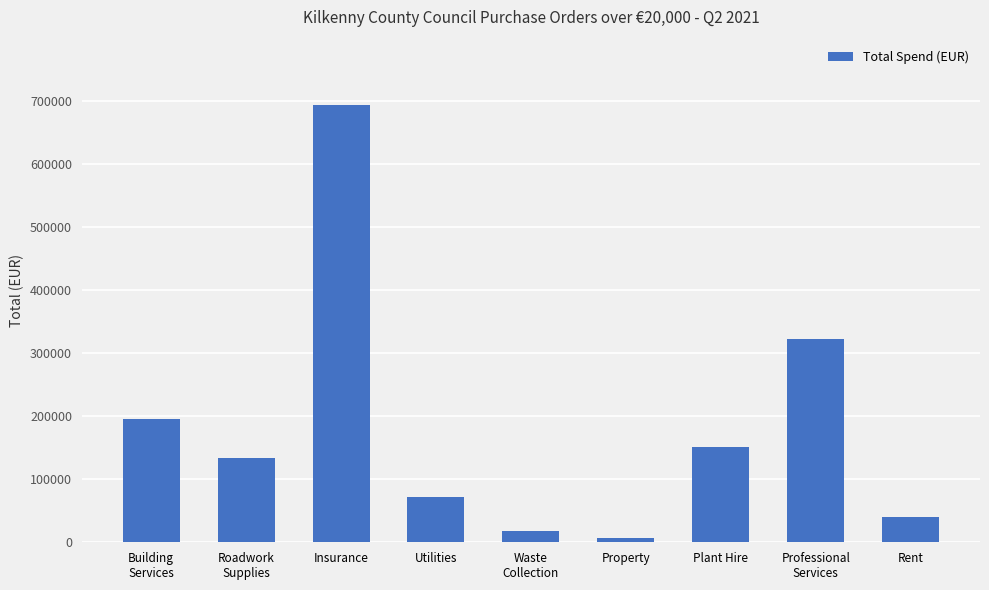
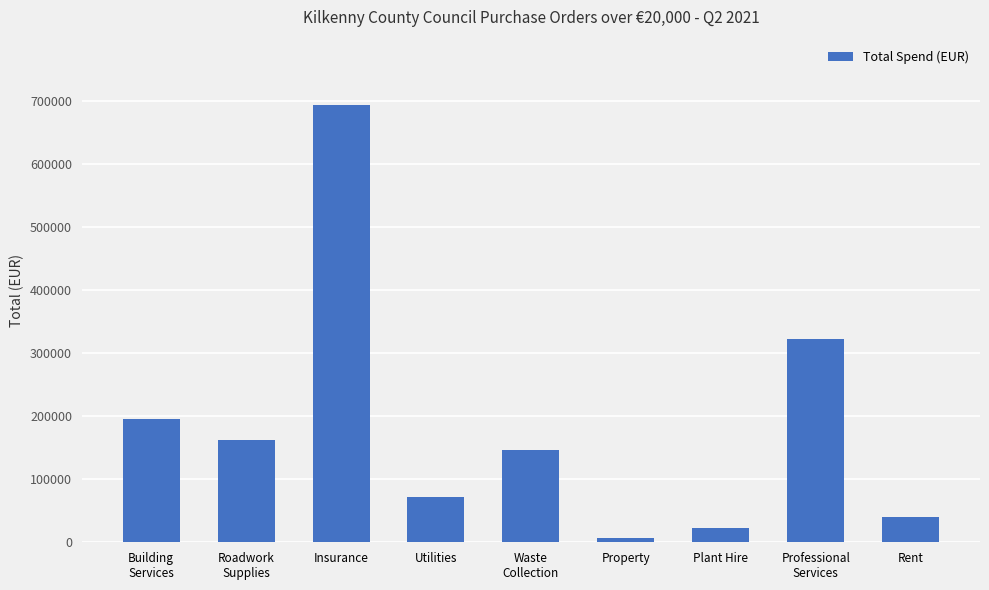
  {
    "Building Services": 200000,
-   "Roadwork Supplies": 130000,
+   "Roadwork Supplies": 160000,
    "Insurance": 690000,
    "Utilities": 70000,
-   "Waste Collection": 20000,
+   "Waste Collection": 150000,
    "Property": 10000,
-   "Plant Hire": 150000,
+   "Plant Hire": 20000,
    "Professional Services": 320000,
    "Rent": 40000
  }
